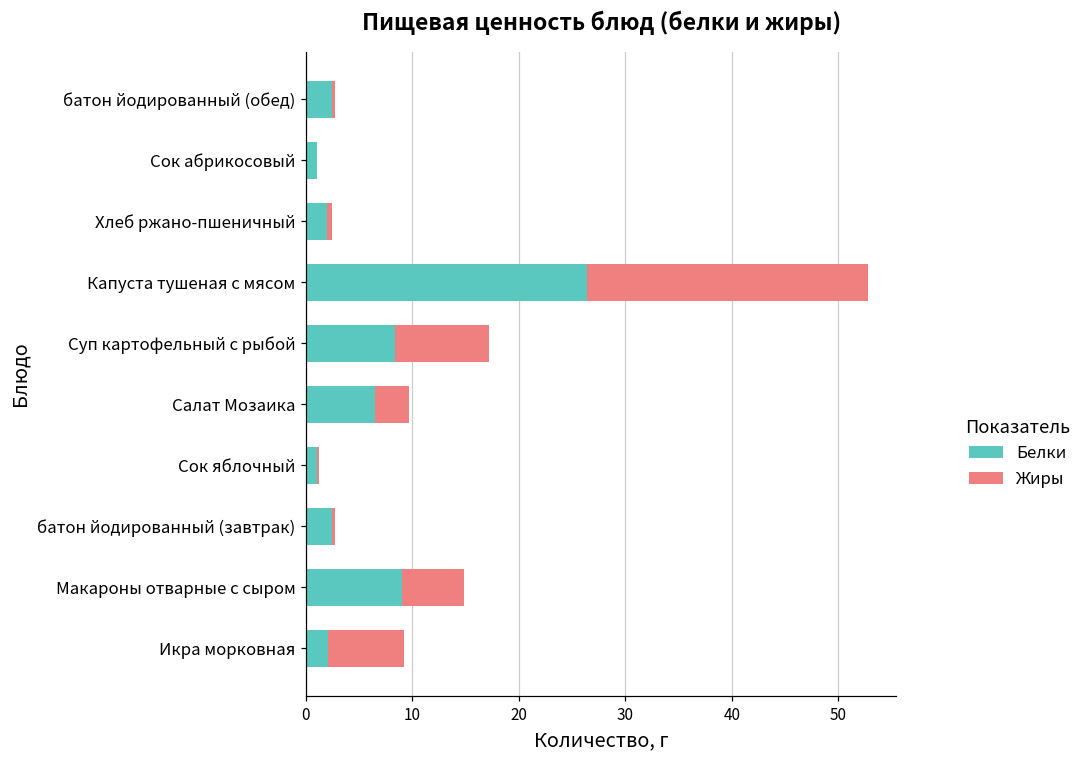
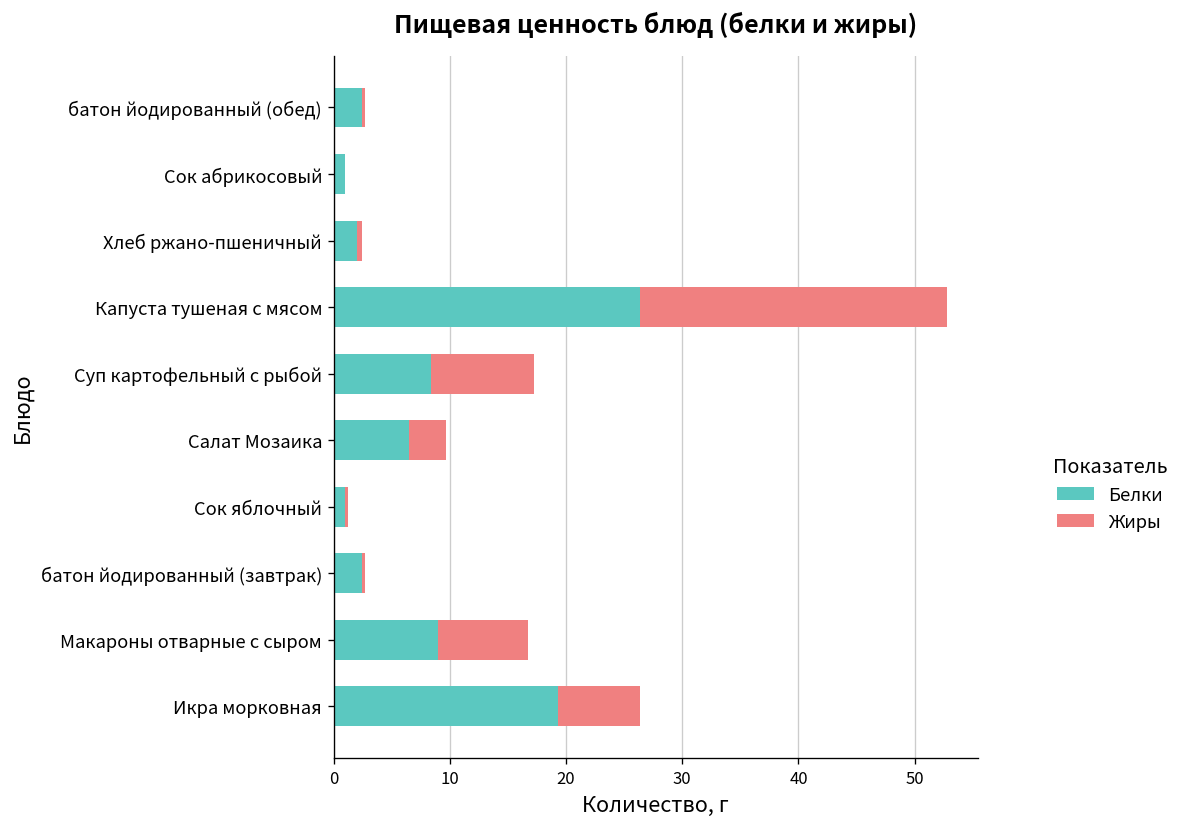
  {
    "Белки": {
      "батон йодированный (обед)": 2,
      "Сок абрикосовый": 1,
      "Хлеб ржано-пшеничный": 2,
      "Капуста тушеная с мясом": 26,
      "Суп картофельный с рыбой": 8,
      "Салат Мозаика": 7,
      "Сок яблочный": 1,
      "батон йодированный (завтрак)": 2,
      "Макароны отварные с сыром": 9,
-     "Икра морковная": 2
+     "Икра морковная": 19
    },
    "Жиры": {
      "батон йодированный (обед)": 0,
      "Сок абрикосовый": 0,
      "Хлеб ржано-пшеничный": 0,
      "Капуста тушеная с мясом": 26,
      "Суп картофельный с рыбой": 9,
      "Салат Мозаика": 3,
      "батон йодированный (завтрак)": 0,
-     "Макароны отварные с сыром": 6,
+     "Макароны отварные с сыром": 8,
      "Икра морковная": 7
    }
  }
